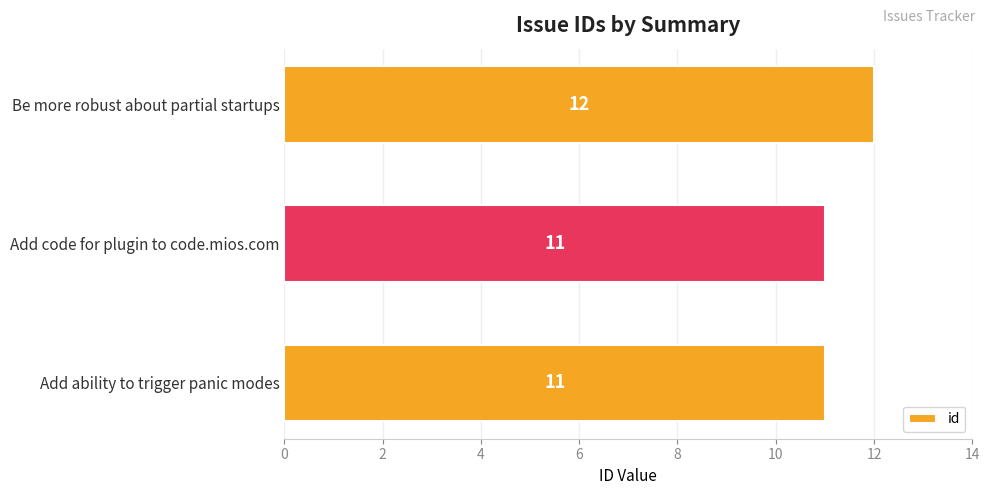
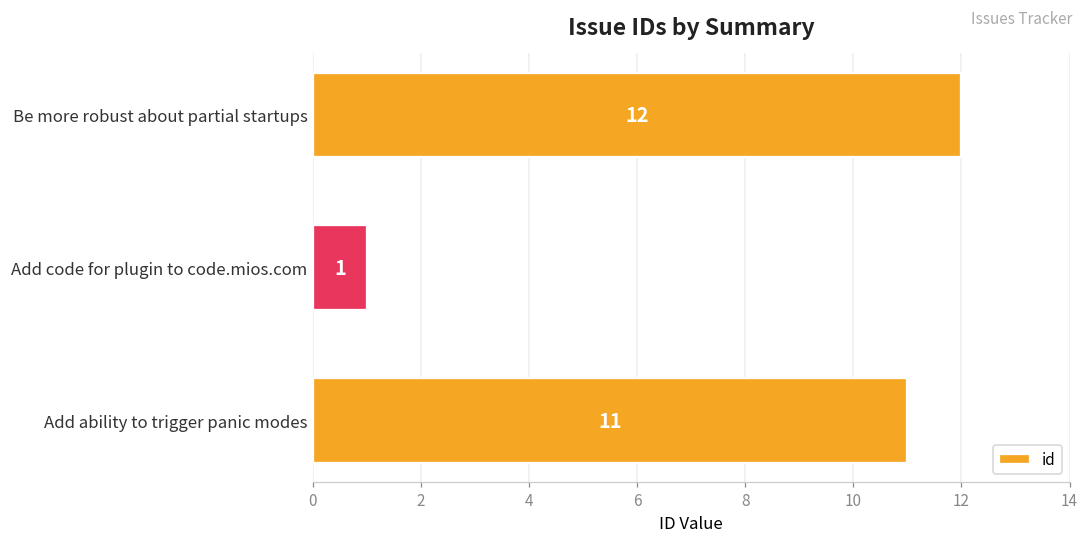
  {
    "Be more robust about partial startups": 12,
-   "Add code for plugin to code.mios.com": 11,
+   "Add code for plugin to code.mios.com": 1,
    "Add ability to trigger panic modes": 11
  }
